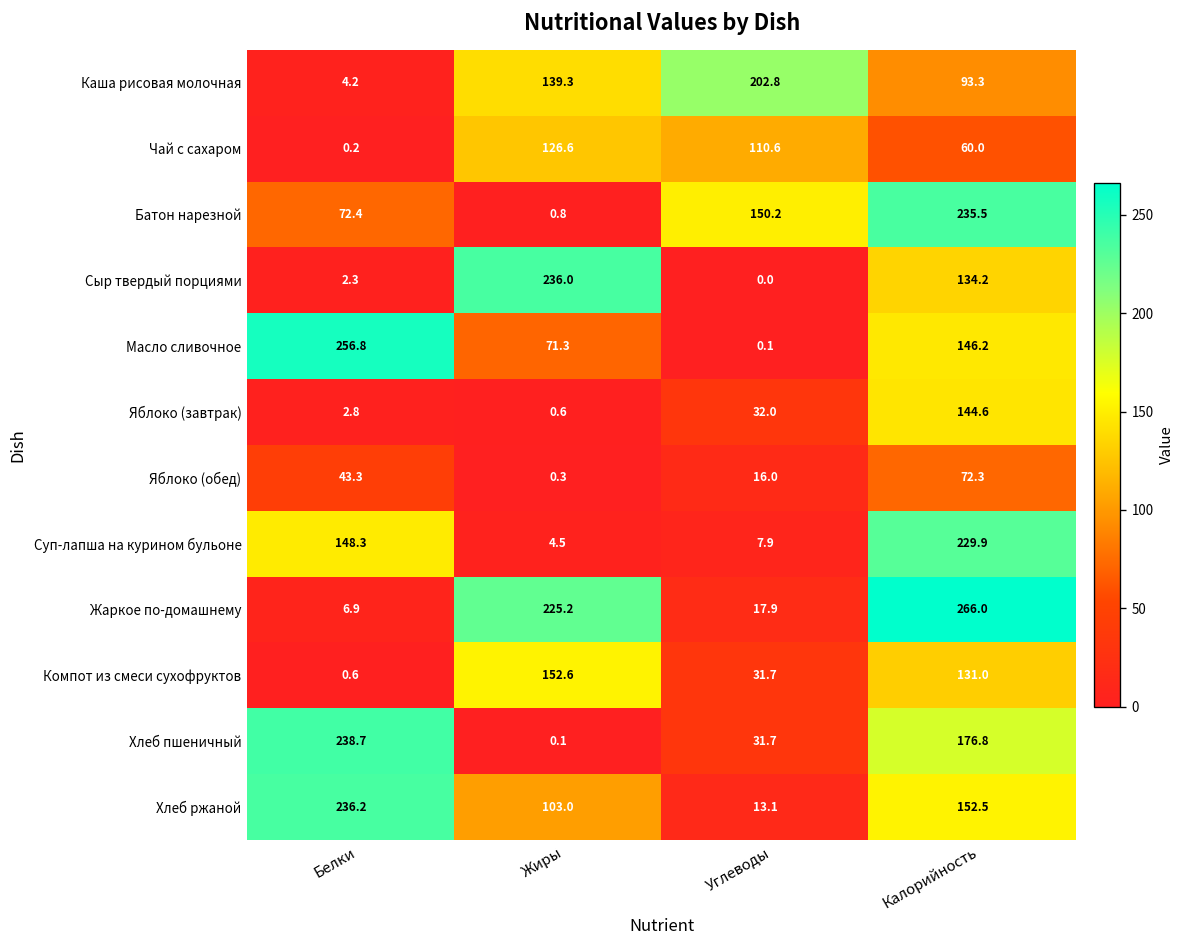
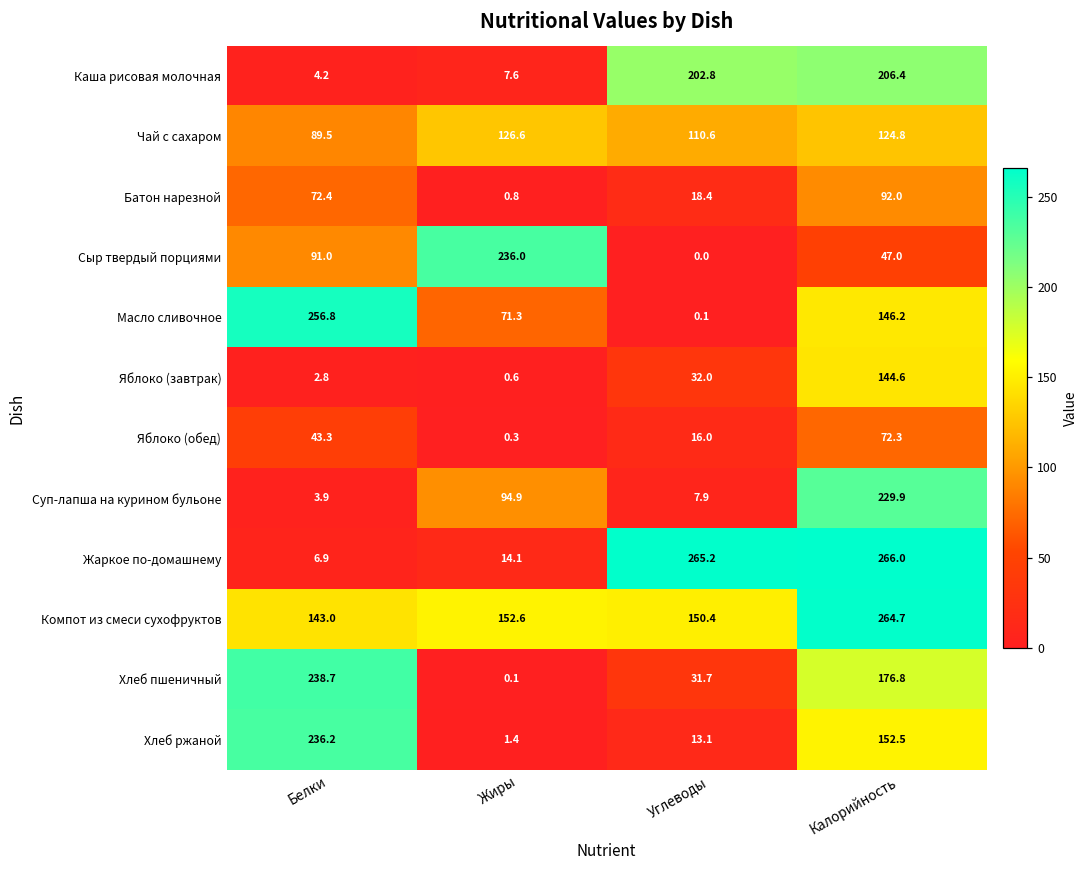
  {
    "Каша рисовая молочная": {
      "Белки": 4.2,
-     "Жиры": 139.3,
+     "Жиры": 7.6,
      "Углеводы": 202.8,
-     "Калорийность": 93.3
+     "Калорийность": 206.4
    },
    "Чай с сахаром": {
-     "Белки": 0.2,
+     "Белки": 89.5,
      "Жиры": 126.6,
      "Углеводы": 110.6,
-     "Калорийность": 60.0
+     "Калорийность": 124.8
    },
    "Батон нарезной": {
      "Белки": 72.4,
      "Жиры": 0.8,
-     "Углеводы": 150.2,
-     "Калорийность": 235.5
+     "Углеводы": 18.4,
+     "Калорийность": 92.0
    },
    "Сыр твердый порциями": {
-     "Белки": 2.3,
+     "Белки": 91.0,
      "Жиры": 236.0,
      "Углеводы": 0.0,
-     "Калорийность": 134.2
+     "Калорийность": 47.0
    },
    "Масло сливочное": {
      "Белки": 256.8,
      "Жиры": 71.3,
      "Углеводы": 0.1,
      "Калорийность": 146.2
    },
    "Яблоко (завтрак)": {
      "Белки": 2.8,
      "Жиры": 0.6,
      "Углеводы": 32.0,
      "Калорийность": 144.6
    },
    "Яблоко (обед)": {
      "Белки": 43.3,
      "Жиры": 0.3,
      "Углеводы": 16.0,
      "Калорийность": 72.3
    },
    "Суп-лапша на курином бульоне": {
-     "Белки": 148.3,
-     "Жиры": 4.5,
+     "Белки": 3.9,
+     "Жиры": 94.9,
      "Углеводы": 7.9,
      "Калорийность": 229.9
    },
    "Жаркое по-домашнему": {
      "Белки": 6.9,
-     "Жиры": 225.2,
-     "Углеводы": 17.9,
+     "Жиры": 14.1,
+     "Углеводы": 265.2,
      "Калорийность": 266.0
    },
    "Компот из смеси сухофруктов": {
-     "Белки": 0.6,
+     "Белки": 143.0,
      "Жиры": 152.6,
-     "Углеводы": 31.7,
-     "Калорийность": 131.0
+     "Углеводы": 150.4,
+     "Калорийность": 264.7
    },
    "Хлеб пшеничный": {
      "Белки": 238.7,
      "Жиры": 0.1,
      "Углеводы": 31.7,
      "Калорийность": 176.8
    },
    "Хлеб ржаной": {
      "Белки": 236.2,
-     "Жиры": 103.0,
+     "Жиры": 1.4,
      "Углеводы": 13.1,
      "Калорийность": 152.5
    }
  }
